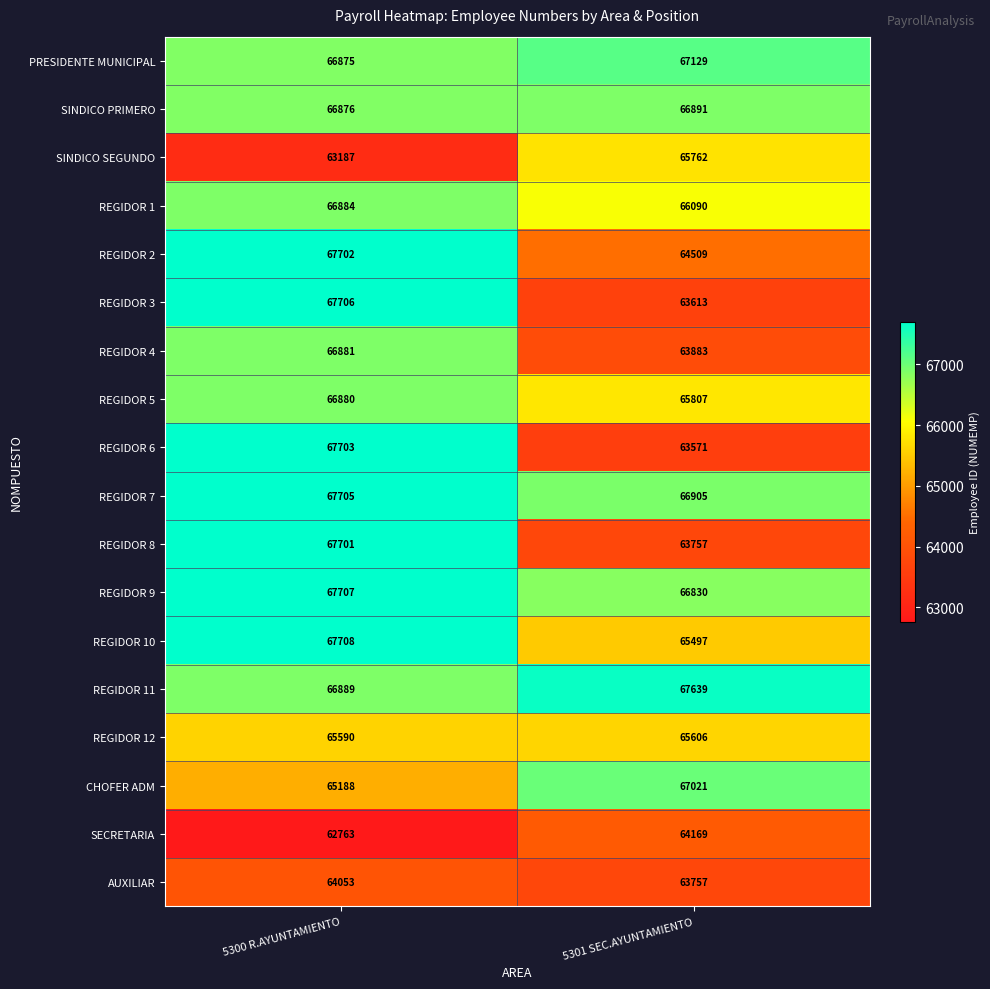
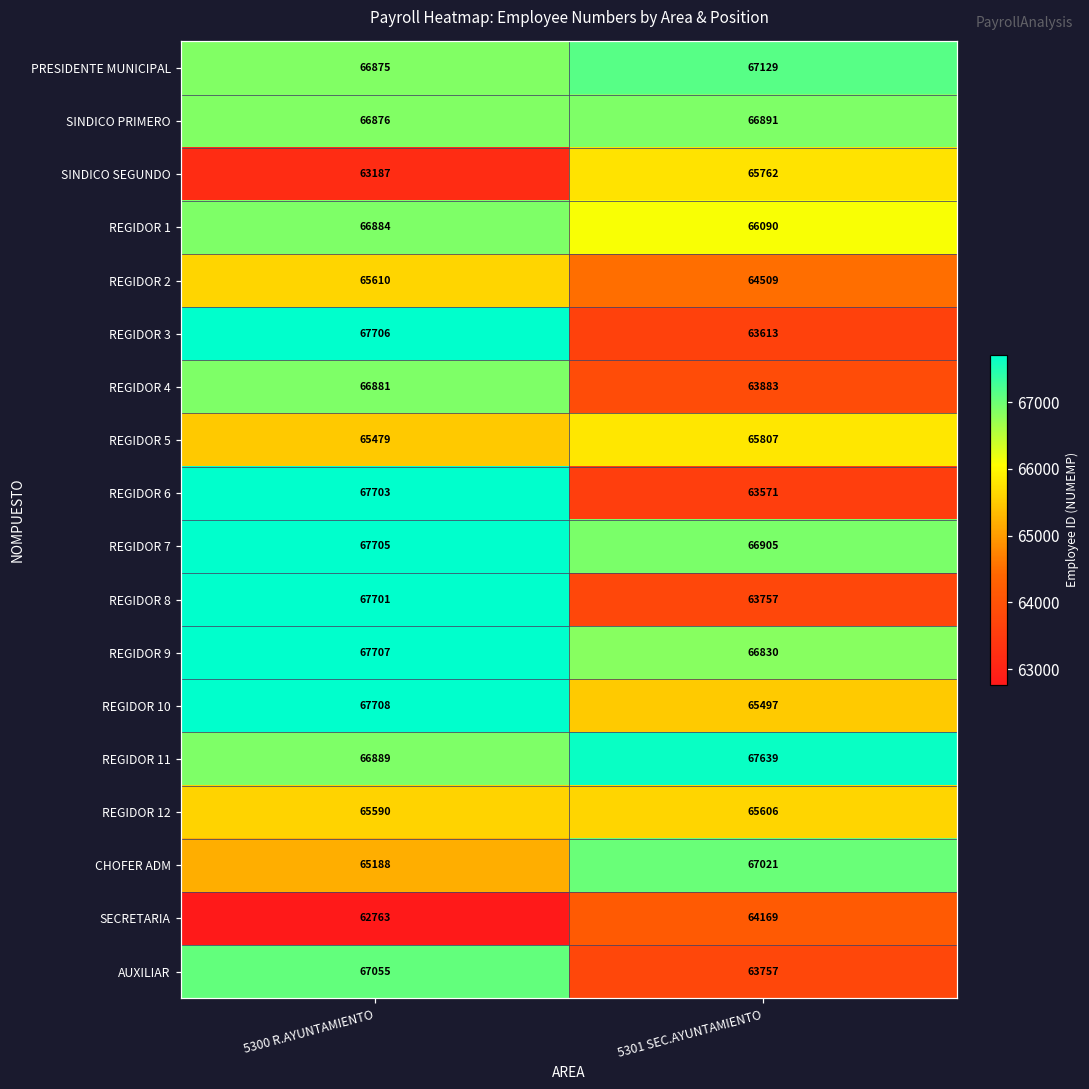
  {
    "PRESIDENTE MUNICIPAL": {
      "5300 R.AYUNTAMIENTO": 66875,
      "5301 SEC.AYUNTAMIENTO": 67129
    },
    "SINDICO PRIMERO": {
      "5300 R.AYUNTAMIENTO": 66876,
      "5301 SEC.AYUNTAMIENTO": 66891
    },
    "SINDICO SEGUNDO": {
      "5300 R.AYUNTAMIENTO": 63187,
      "5301 SEC.AYUNTAMIENTO": 65762
    },
    "REGIDOR 1": {
      "5300 R.AYUNTAMIENTO": 66884,
      "5301 SEC.AYUNTAMIENTO": 66090
    },
    "REGIDOR 2": {
-     "5300 R.AYUNTAMIENTO": 67702,
+     "5300 R.AYUNTAMIENTO": 65610,
      "5301 SEC.AYUNTAMIENTO": 64509
    },
    "REGIDOR 3": {
      "5300 R.AYUNTAMIENTO": 67706,
      "5301 SEC.AYUNTAMIENTO": 63613
    },
    "REGIDOR 4": {
      "5300 R.AYUNTAMIENTO": 66881,
      "5301 SEC.AYUNTAMIENTO": 63883
    },
    "REGIDOR 5": {
-     "5300 R.AYUNTAMIENTO": 66880,
+     "5300 R.AYUNTAMIENTO": 65479,
      "5301 SEC.AYUNTAMIENTO": 65807
    },
    "REGIDOR 6": {
      "5300 R.AYUNTAMIENTO": 67703,
      "5301 SEC.AYUNTAMIENTO": 63571
    },
    "REGIDOR 7": {
      "5300 R.AYUNTAMIENTO": 67705,
      "5301 SEC.AYUNTAMIENTO": 66905
    },
    "REGIDOR 8": {
      "5300 R.AYUNTAMIENTO": 67701,
      "5301 SEC.AYUNTAMIENTO": 63757
    },
    "REGIDOR 9": {
      "5300 R.AYUNTAMIENTO": 67707,
      "5301 SEC.AYUNTAMIENTO": 66830
    },
    "REGIDOR 10": {
      "5300 R.AYUNTAMIENTO": 67708,
      "5301 SEC.AYUNTAMIENTO": 65497
    },
    "REGIDOR 11": {
      "5300 R.AYUNTAMIENTO": 66889,
      "5301 SEC.AYUNTAMIENTO": 67639
    },
    "REGIDOR 12": {
      "5300 R.AYUNTAMIENTO": 65590,
      "5301 SEC.AYUNTAMIENTO": 65606
    },
    "CHOFER ADM": {
      "5300 R.AYUNTAMIENTO": 65188,
      "5301 SEC.AYUNTAMIENTO": 67021
    },
    "SECRETARIA": {
      "5300 R.AYUNTAMIENTO": 62763,
      "5301 SEC.AYUNTAMIENTO": 64169
    },
    "AUXILIAR": {
-     "5300 R.AYUNTAMIENTO": 64053,
+     "5300 R.AYUNTAMIENTO": 67055,
      "5301 SEC.AYUNTAMIENTO": 63757
    }
  }
